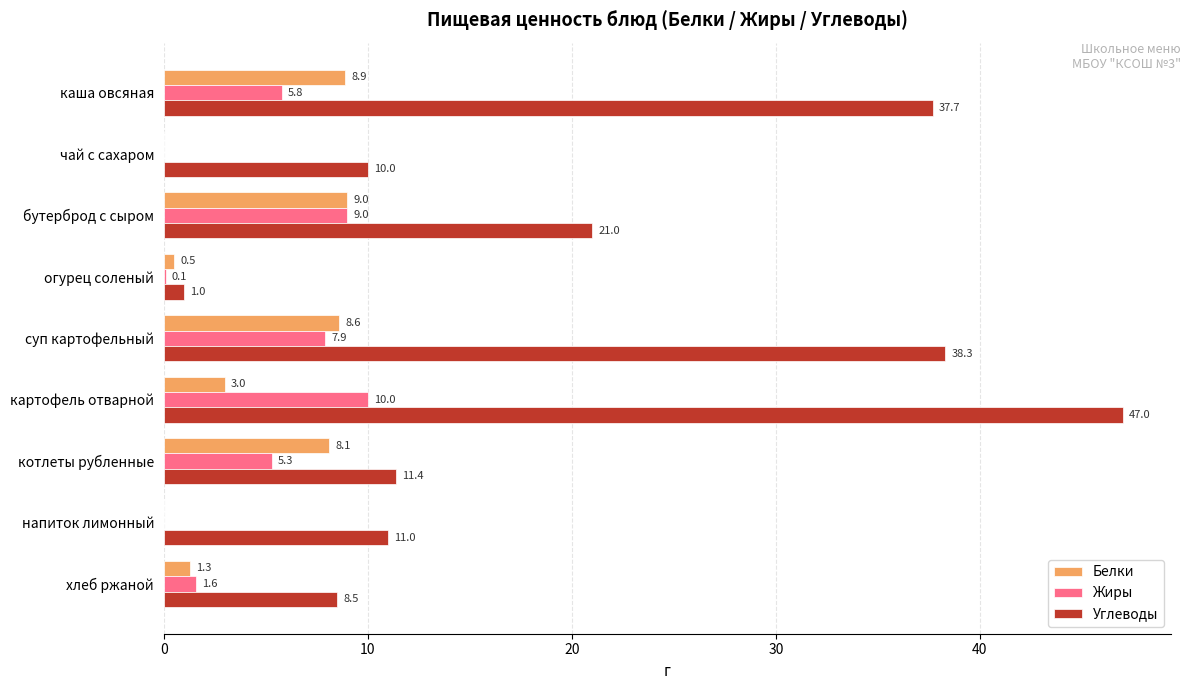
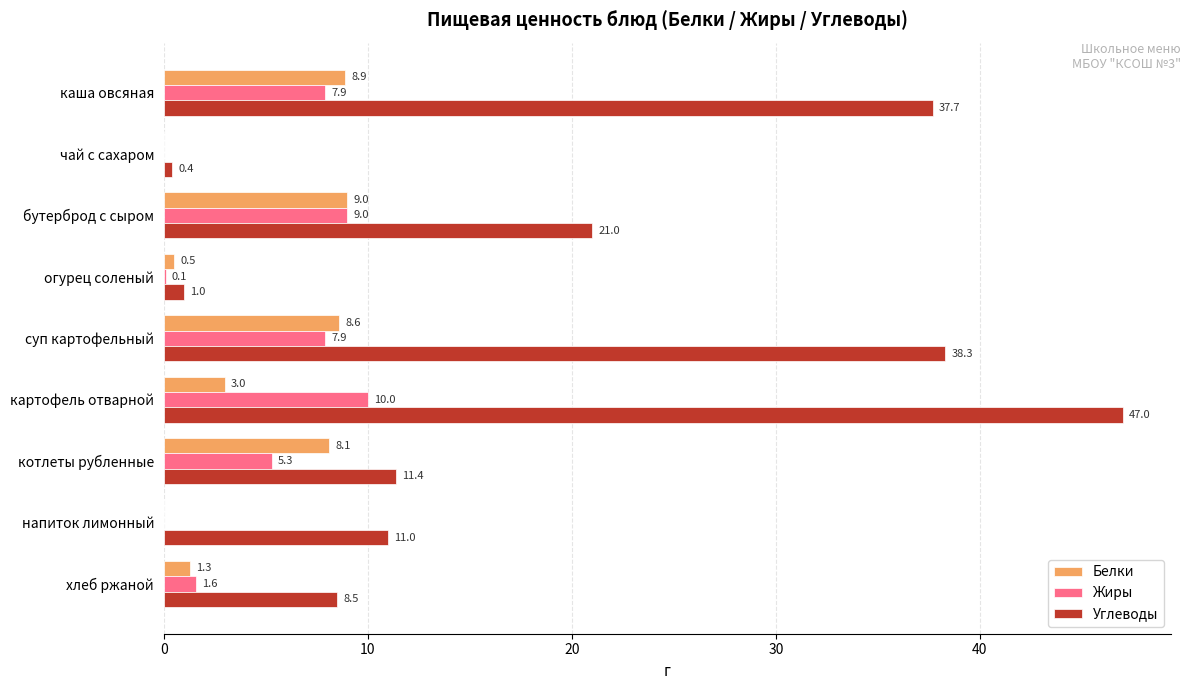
  {
    "Белки": {
      "каша овсяная": 8.9,
      "бутерброд с сыром": 9.0,
      "огурец соленый": 0.5,
      "суп картофельный": 8.6,
      "картофель отварной": 3.0,
      "котлеты рубленные": 8.1,
      "хлеб ржаной": 1.3
    },
    "Жиры": {
-     "каша овсяная": 5.8,
+     "каша овсяная": 7.9,
      "бутерброд с сыром": 9.0,
      "огурец соленый": 0.1,
      "суп картофельный": 7.9,
      "картофель отварной": 10.0,
      "котлеты рубленные": 5.3,
      "хлеб ржаной": 1.6
    },
    "Углеводы": {
      "каша овсяная": 37.7,
-     "чай с сахаром": 10.0,
+     "чай с сахаром": 0.4,
      "бутерброд с сыром": 21.0,
      "огурец соленый": 1.0,
      "суп картофельный": 38.3,
      "картофель отварной": 47.0,
      "котлеты рубленные": 11.4,
      "напиток лимонный": 11.0,
      "хлеб ржаной": 8.5
    }
  }
